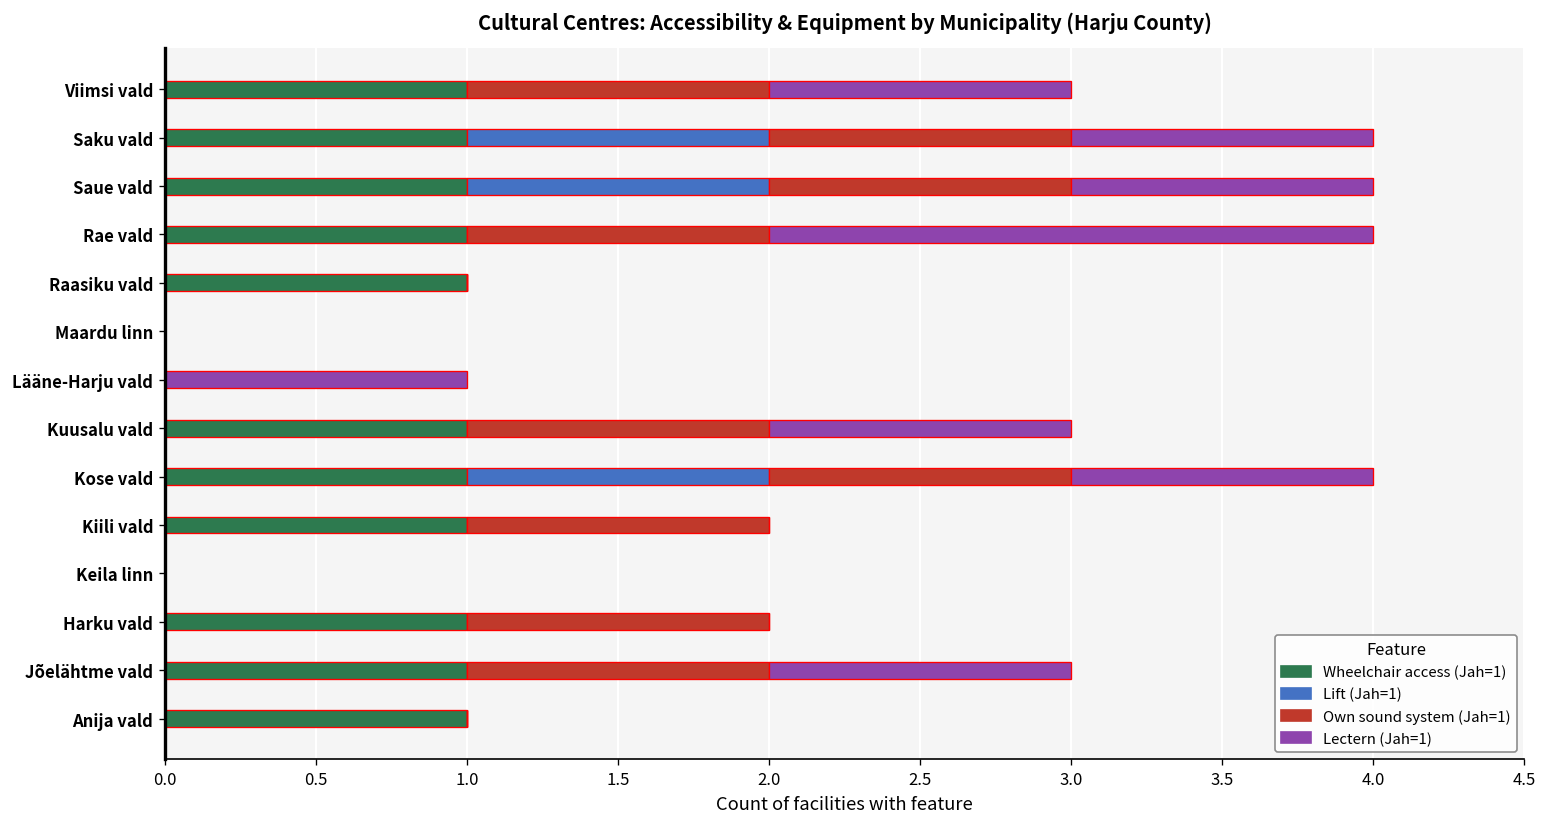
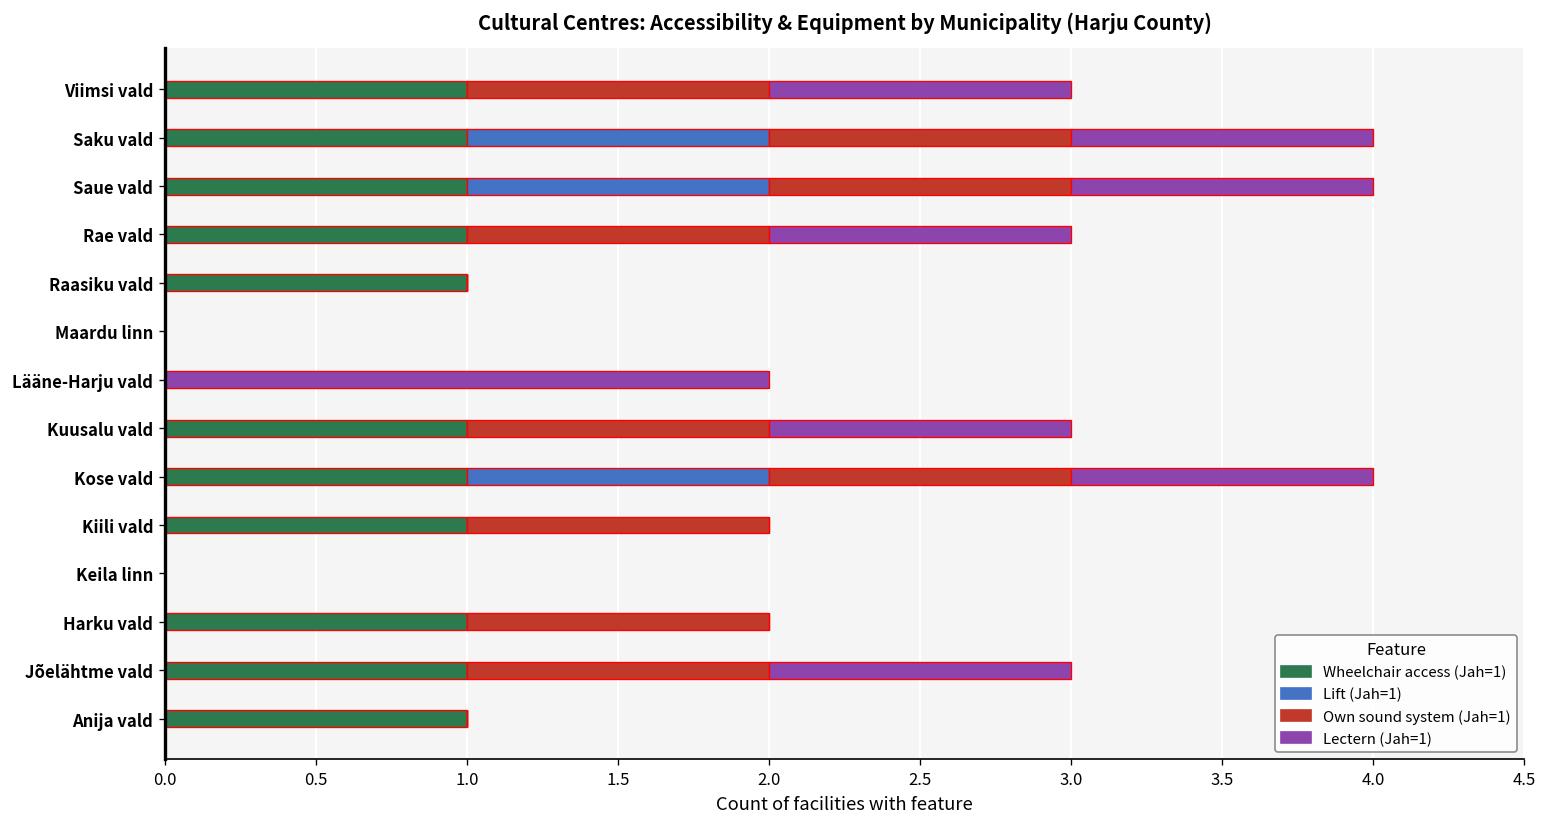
  {
    "Wheelchair access (Jah=1)": {
      "Viimsi vald": 1,
      "Saku vald": 1,
      "Saue vald": 1,
      "Rae vald": 1,
      "Raasiku vald": 1,
      "Maardu linn": 0,
      "Lääne-Harju vald": 0,
      "Kuusalu vald": 1,
      "Kose vald": 1,
      "Kiili vald": 1,
      "Keila linn": 0,
      "Harku vald": 1,
      "Jõelähtme vald": 1,
      "Anija vald": 1
    },
    "Own sound system (Jah=1)": {
      "Viimsi vald": 1,
      "Saku vald": 1,
      "Saue vald": 1,
      "Rae vald": 1,
      "Raasiku vald": 0,
      "Maardu linn": 0,
      "Lääne-Harju vald": 0,
      "Kuusalu vald": 1,
      "Kose vald": 1,
      "Kiili vald": 1,
      "Keila linn": 0,
      "Harku vald": 1,
      "Jõelähtme vald": 1,
      "Anija vald": 0
    },
    "Lectern (Jah=1)": {
      "Viimsi vald": 1,
      "Saku vald": 1,
      "Saue vald": 1,
-     "Rae vald": 2,
+     "Rae vald": 1,
      "Raasiku vald": 0,
      "Maardu linn": 0,
-     "Lääne-Harju vald": 1,
+     "Lääne-Harju vald": 2,
      "Kuusalu vald": 1,
      "Kose vald": 1,
      "Kiili vald": 0,
      "Keila linn": 0,
      "Harku vald": 0,
      "Jõelähtme vald": 1,
      "Anija vald": 0
    }
  }
